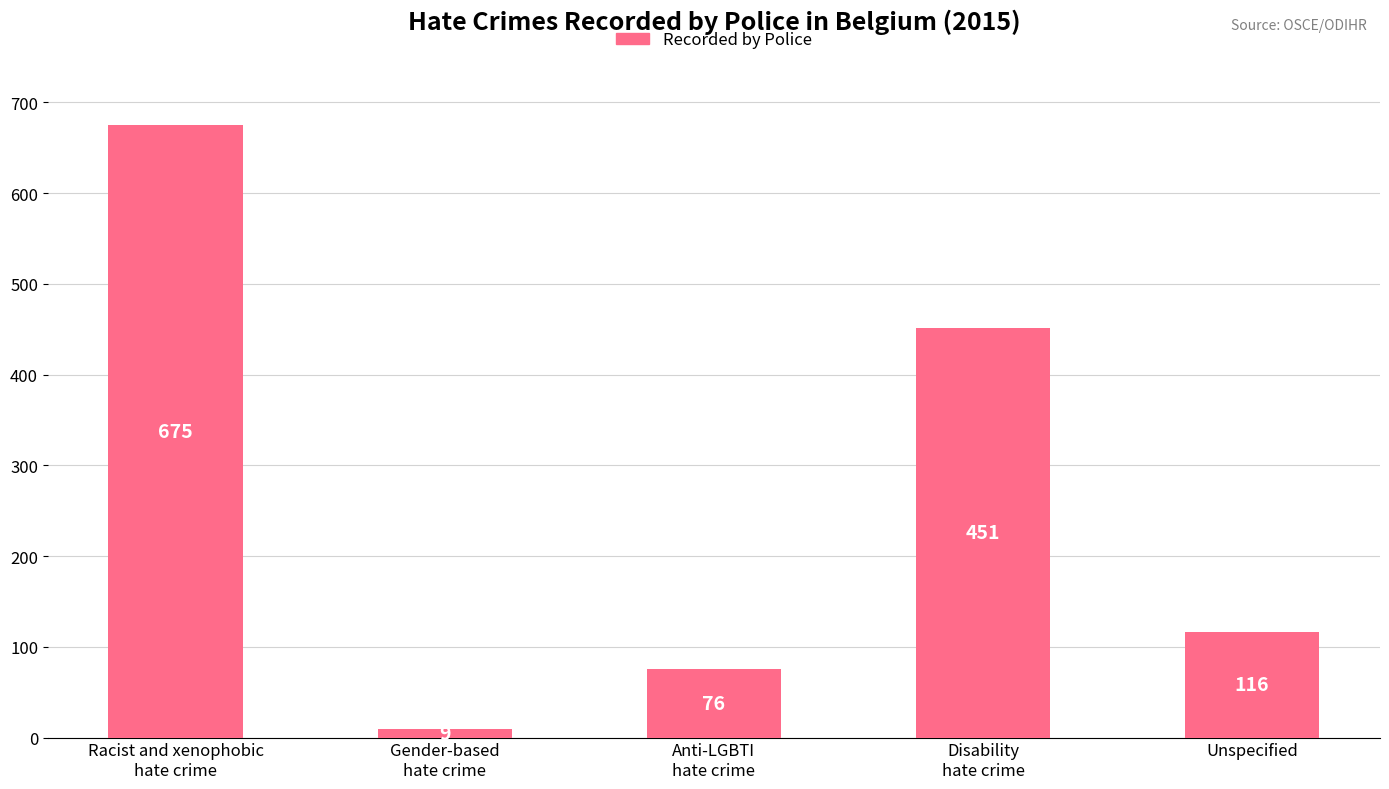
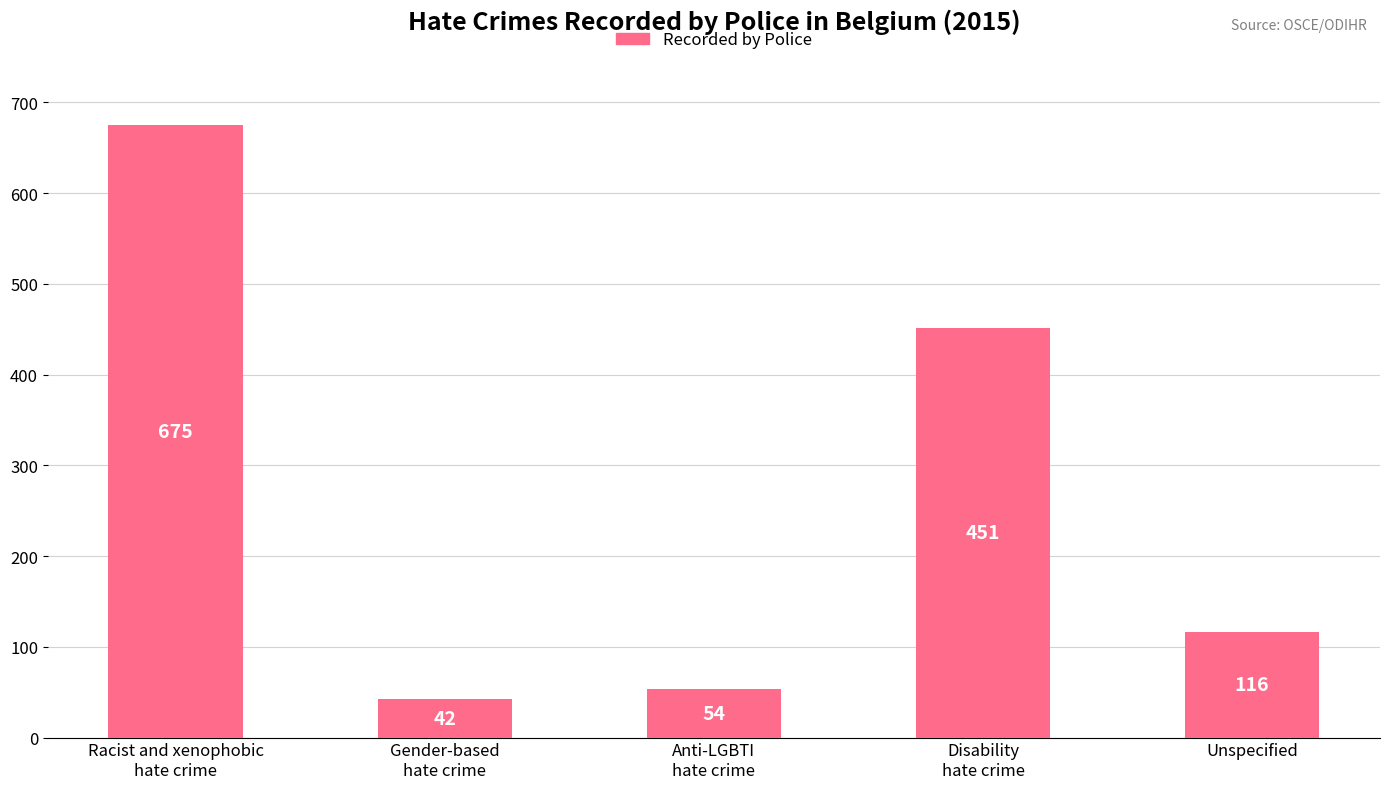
  {
    "Racist and xenophobic hate crime": 675,
-   "Gender-based hate crime": 10,
-   "Anti-LGBTI hate crime": 76,
+   "Gender-based hate crime": 40,
+   "Anti-LGBTI hate crime": 54,
    "Disability hate crime": 451,
    "Unspecified": 116
  }
